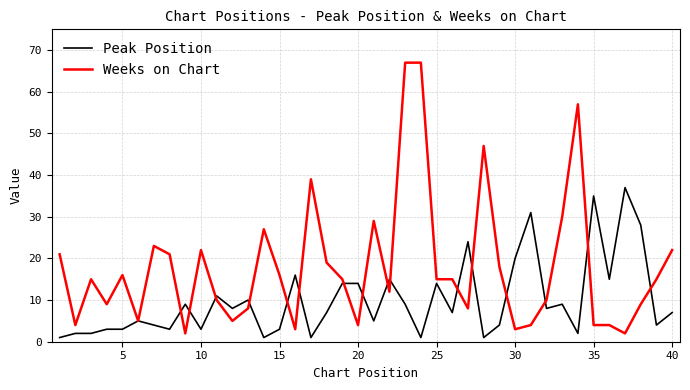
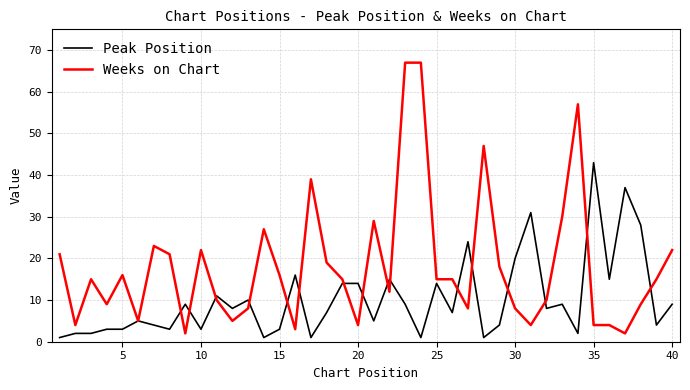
  {
    "Peak Position": {
      "5": 3,
      "10": 3,
      "15": 3,
      "20": 14,
      "25": 14,
      "30": 20,
-     "35": 35,
-     "40": 7
+     "35": 43,
+     "40": 9
    },
    "Weeks on Chart": {
      "5": 16,
      "10": 22,
      "15": 16,
      "20": 4,
      "25": 15,
-     "30": 3,
+     "30": 8,
      "35": 4,
      "40": 22
    }
  }
